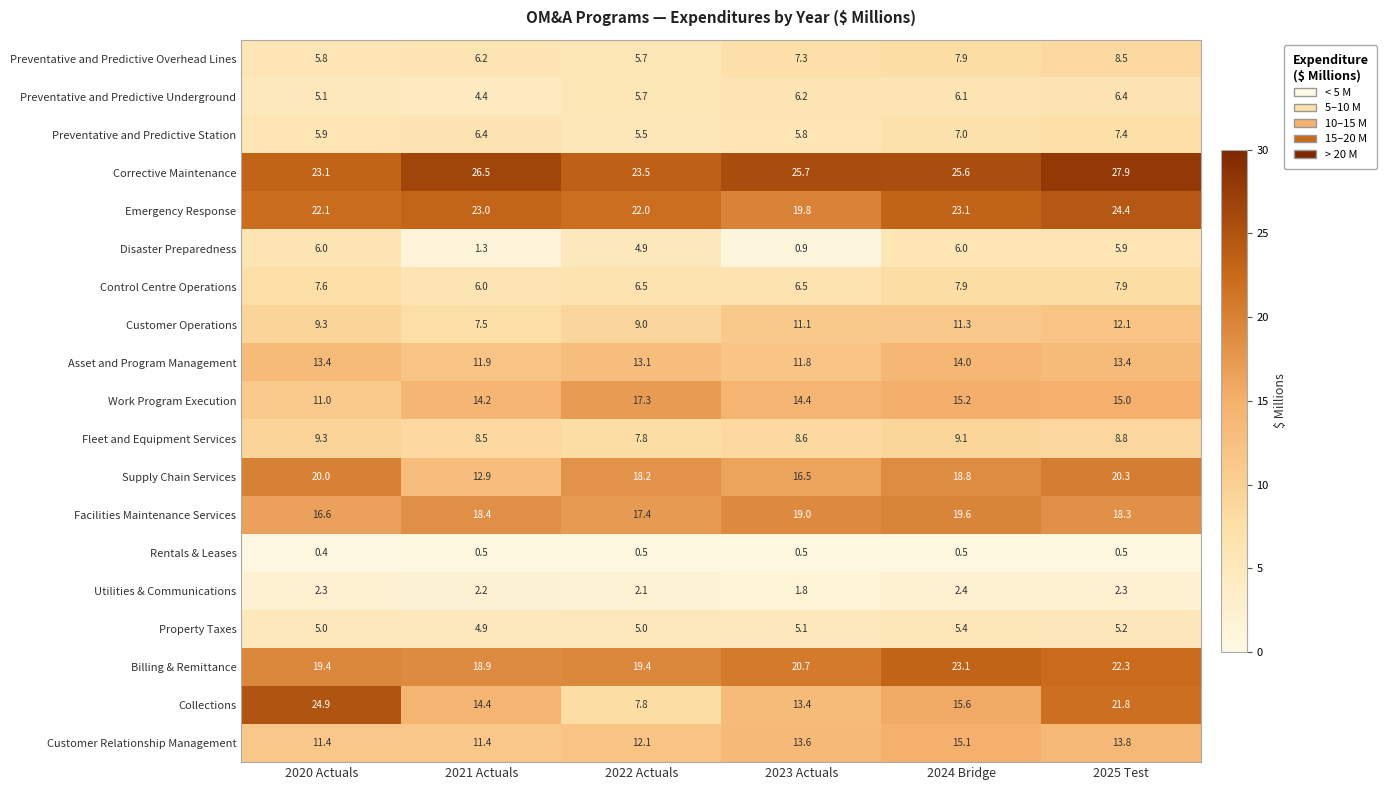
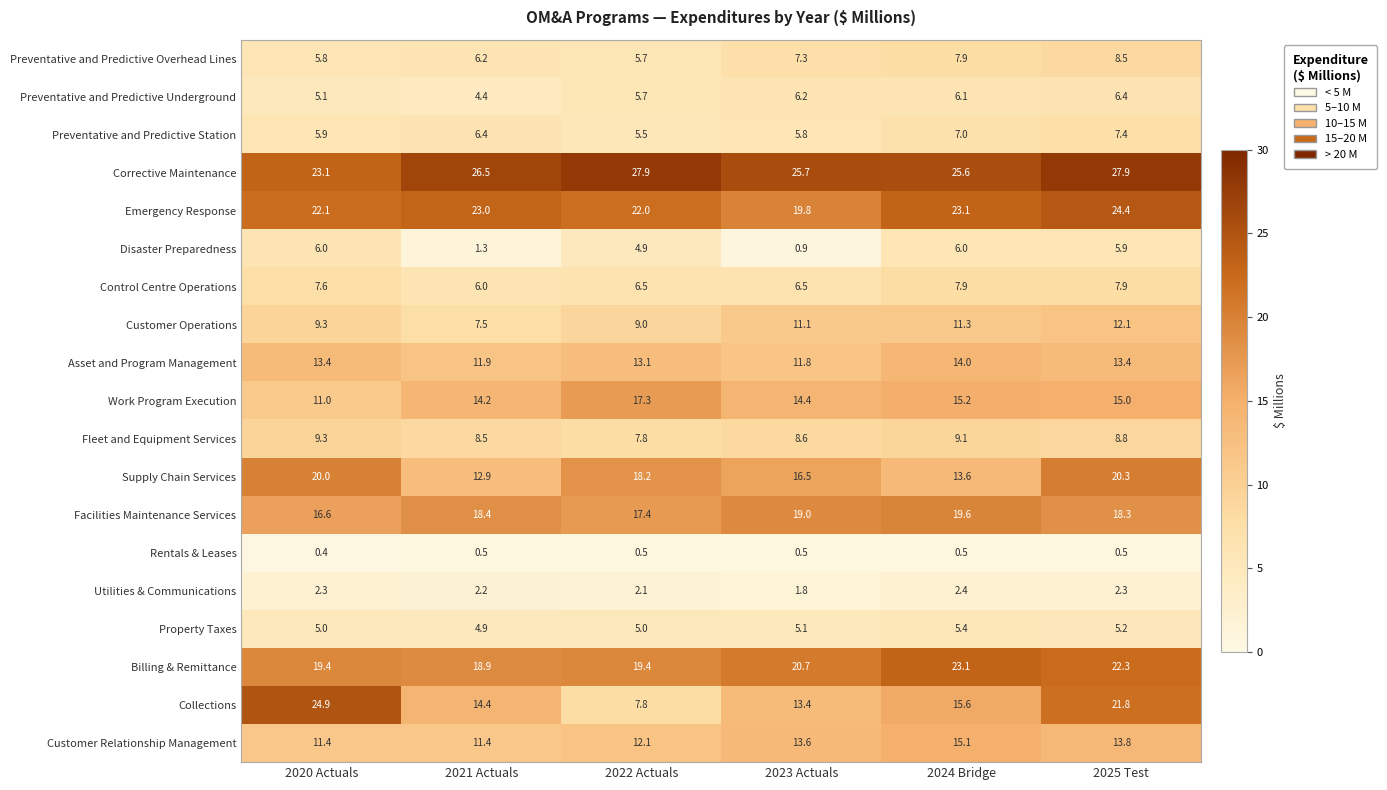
  {
    "Preventative and Predictive Overhead Lines": {
      "2020 Actuals": 5.8,
      "2021 Actuals": 6.2,
      "2022 Actuals": 5.7,
      "2023 Actuals": 7.3,
      "2024 Bridge": 7.9,
      "2025 Test": 8.5
    },
    "Preventative and Predictive Underground": {
      "2020 Actuals": 5.1,
      "2021 Actuals": 4.4,
      "2022 Actuals": 5.7,
      "2023 Actuals": 6.2,
      "2024 Bridge": 6.1,
      "2025 Test": 6.4
    },
    "Preventative and Predictive Station": {
      "2020 Actuals": 5.9,
      "2021 Actuals": 6.4,
      "2022 Actuals": 5.5,
      "2023 Actuals": 5.8,
      "2024 Bridge": 7.0,
      "2025 Test": 7.4
    },
    "Corrective Maintenance": {
      "2020 Actuals": 23.1,
      "2021 Actuals": 26.5,
-     "2022 Actuals": 23.5,
+     "2022 Actuals": 27.9,
      "2023 Actuals": 25.7,
      "2024 Bridge": 25.6,
      "2025 Test": 27.9
    },
    "Emergency Response": {
      "2020 Actuals": 22.1,
      "2021 Actuals": 23.0,
      "2022 Actuals": 22.0,
      "2023 Actuals": 19.8,
      "2024 Bridge": 23.1,
      "2025 Test": 24.4
    },
    "Disaster Preparedness": {
      "2020 Actuals": 6.0,
      "2021 Actuals": 1.3,
      "2022 Actuals": 4.9,
      "2023 Actuals": 0.9,
      "2024 Bridge": 6.0,
      "2025 Test": 5.9
    },
    "Control Centre Operations": {
      "2020 Actuals": 7.6,
      "2021 Actuals": 6.0,
      "2022 Actuals": 6.5,
      "2023 Actuals": 6.5,
      "2024 Bridge": 7.9,
      "2025 Test": 7.9
    },
    "Customer Operations": {
      "2020 Actuals": 9.3,
      "2021 Actuals": 7.5,
      "2022 Actuals": 9.0,
      "2023 Actuals": 11.1,
      "2024 Bridge": 11.3,
      "2025 Test": 12.1
    },
    "Asset and Program Management": {
      "2020 Actuals": 13.4,
      "2021 Actuals": 11.9,
      "2022 Actuals": 13.1,
      "2023 Actuals": 11.8,
      "2024 Bridge": 14.0,
      "2025 Test": 13.4
    },
    "Work Program Execution": {
      "2020 Actuals": 11.0,
      "2021 Actuals": 14.2,
      "2022 Actuals": 17.3,
      "2023 Actuals": 14.4,
      "2024 Bridge": 15.2,
      "2025 Test": 15.0
    },
    "Fleet and Equipment Services": {
      "2020 Actuals": 9.3,
      "2021 Actuals": 8.5,
      "2022 Actuals": 7.8,
      "2023 Actuals": 8.6,
      "2024 Bridge": 9.1,
      "2025 Test": 8.8
    },
    "Supply Chain Services": {
      "2020 Actuals": 20.0,
      "2021 Actuals": 12.9,
      "2022 Actuals": 18.2,
      "2023 Actuals": 16.5,
-     "2024 Bridge": 18.8,
+     "2024 Bridge": 13.6,
      "2025 Test": 20.3
    },
    "Facilities Maintenance Services": {
      "2020 Actuals": 16.6,
      "2021 Actuals": 18.4,
      "2022 Actuals": 17.4,
      "2023 Actuals": 19.0,
      "2024 Bridge": 19.6,
      "2025 Test": 18.3
    },
    "Rentals & Leases": {
      "2020 Actuals": 0.4,
      "2021 Actuals": 0.5,
      "2022 Actuals": 0.5,
      "2023 Actuals": 0.5,
      "2024 Bridge": 0.5,
      "2025 Test": 0.5
    },
    "Utilities & Communications": {
      "2020 Actuals": 2.3,
      "2021 Actuals": 2.2,
      "2022 Actuals": 2.1,
      "2023 Actuals": 1.8,
      "2024 Bridge": 2.4,
      "2025 Test": 2.3
    },
    "Property Taxes": {
      "2020 Actuals": 5.0,
      "2021 Actuals": 4.9,
      "2022 Actuals": 5.0,
      "2023 Actuals": 5.1,
      "2024 Bridge": 5.4,
      "2025 Test": 5.2
    },
    "Billing & Remittance": {
      "2020 Actuals": 19.4,
      "2021 Actuals": 18.9,
      "2022 Actuals": 19.4,
      "2023 Actuals": 20.7,
      "2024 Bridge": 23.1,
      "2025 Test": 22.3
    },
    "Collections": {
      "2020 Actuals": 24.9,
      "2021 Actuals": 14.4,
      "2022 Actuals": 7.8,
      "2023 Actuals": 13.4,
      "2024 Bridge": 15.6,
      "2025 Test": 21.8
    },
    "Customer Relationship Management": {
      "2020 Actuals": 11.4,
      "2021 Actuals": 11.4,
      "2022 Actuals": 12.1,
      "2023 Actuals": 13.6,
      "2024 Bridge": 15.1,
      "2025 Test": 13.8
    }
  }
